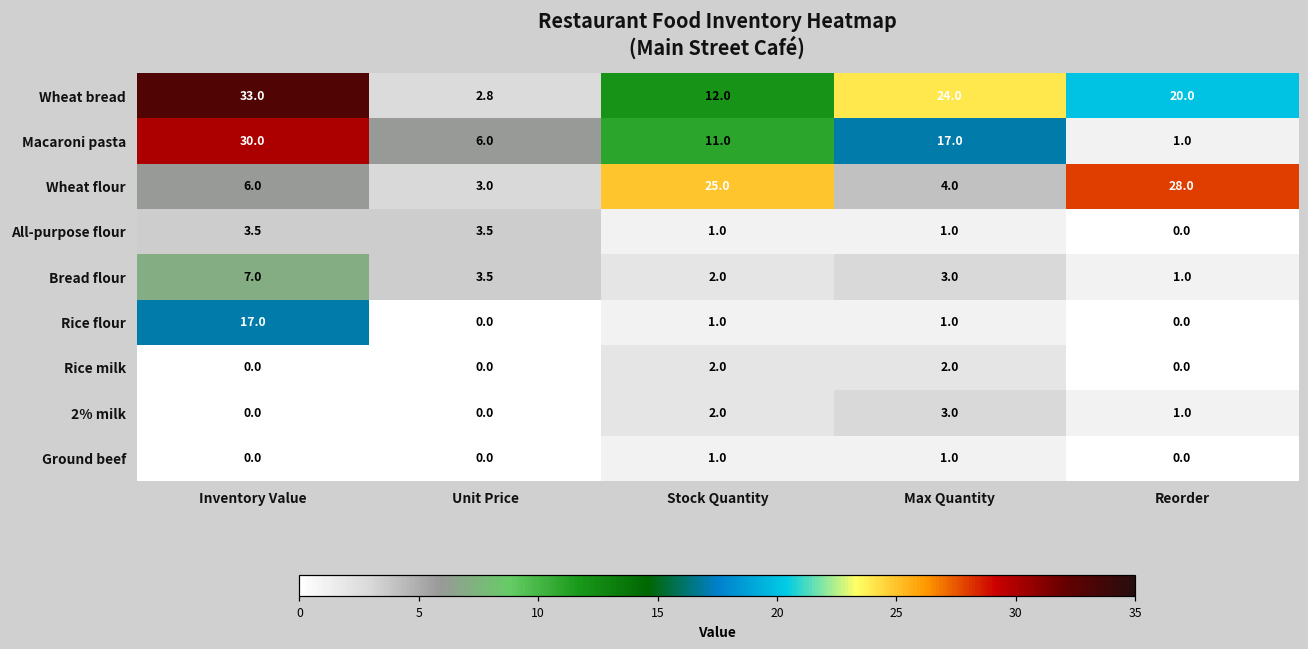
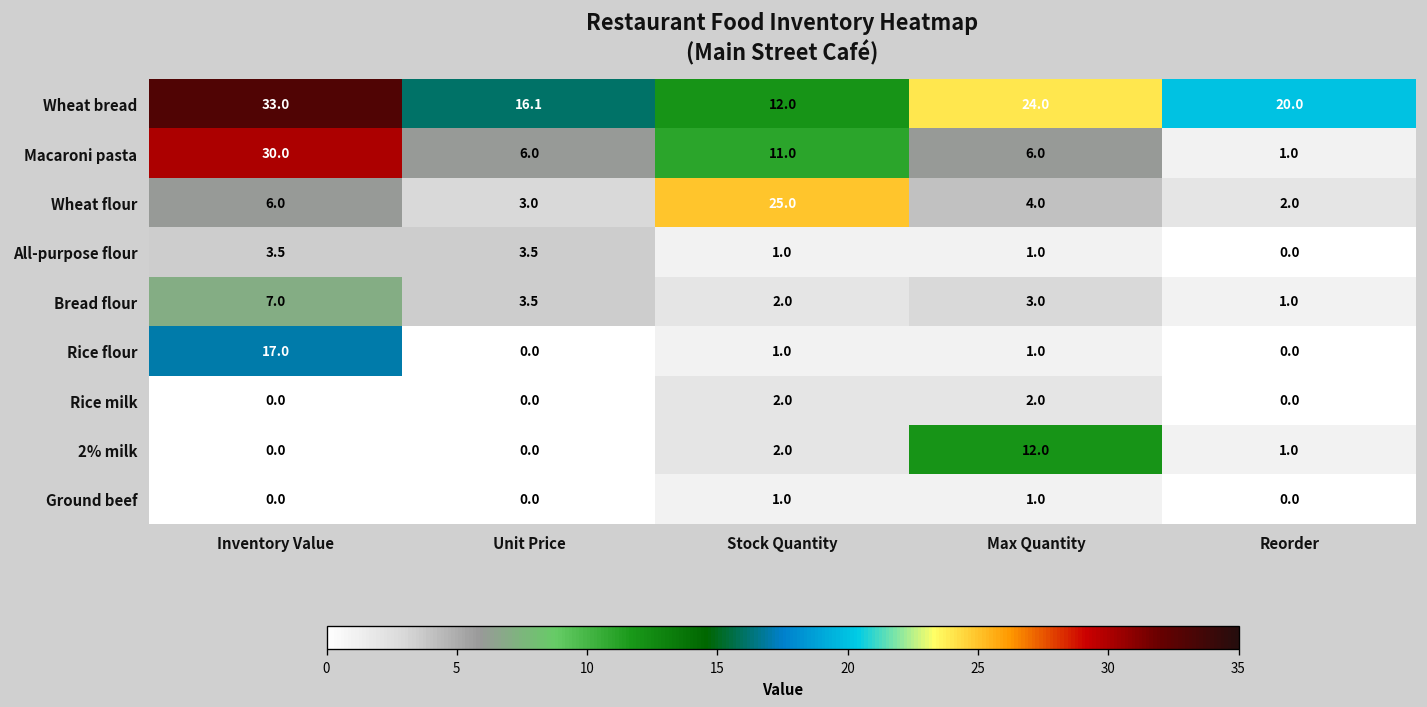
  {
    "Wheat bread": {
      "Inventory Value": 33.0,
-     "Unit Price": 2.8,
+     "Unit Price": 16.1,
      "Stock Quantity": 12.0,
      "Max Quantity": 24.0,
      "Reorder": 20.0
    },
    "Macaroni pasta": {
      "Inventory Value": 30.0,
      "Unit Price": 6.0,
      "Stock Quantity": 11.0,
-     "Max Quantity": 17.0,
+     "Max Quantity": 6.0,
      "Reorder": 1.0
    },
    "Wheat flour": {
      "Inventory Value": 6.0,
      "Unit Price": 3.0,
      "Stock Quantity": 25.0,
      "Max Quantity": 4.0,
-     "Reorder": 28.0
+     "Reorder": 2.0
    },
    "All-purpose flour": {
      "Inventory Value": 3.5,
      "Unit Price": 3.5,
      "Stock Quantity": 1.0,
      "Max Quantity": 1.0,
      "Reorder": 0.0
    },
    "Bread flour": {
      "Inventory Value": 7.0,
      "Unit Price": 3.5,
      "Stock Quantity": 2.0,
      "Max Quantity": 3.0,
      "Reorder": 1.0
    },
    "Rice flour": {
      "Inventory Value": 17.0,
      "Unit Price": 0.0,
      "Stock Quantity": 1.0,
      "Max Quantity": 1.0,
      "Reorder": 0.0
    },
    "Rice milk": {
      "Inventory Value": 0.0,
      "Unit Price": 0.0,
      "Stock Quantity": 2.0,
      "Max Quantity": 2.0,
      "Reorder": 0.0
    },
    "2% milk": {
      "Inventory Value": 0.0,
      "Unit Price": 0.0,
      "Stock Quantity": 2.0,
-     "Max Quantity": 3.0,
+     "Max Quantity": 12.0,
      "Reorder": 1.0
    },
    "Ground beef": {
      "Inventory Value": 0.0,
      "Unit Price": 0.0,
      "Stock Quantity": 1.0,
      "Max Quantity": 1.0,
      "Reorder": 0.0
    }
  }
